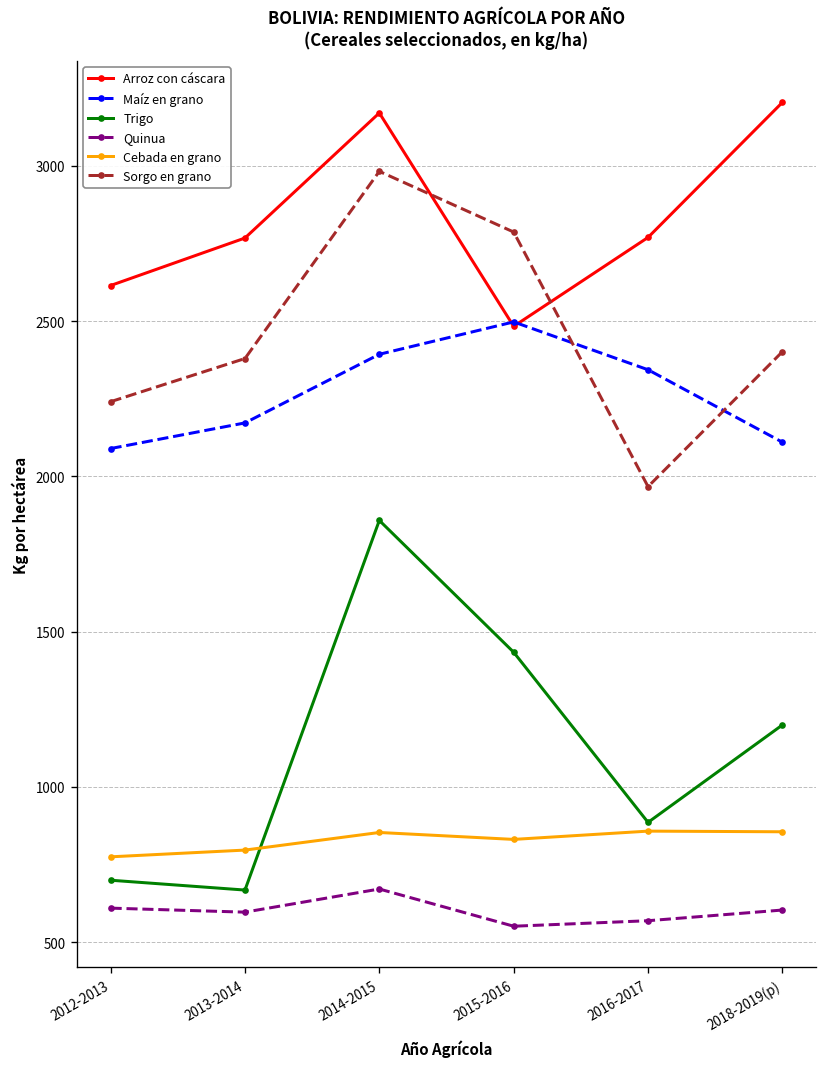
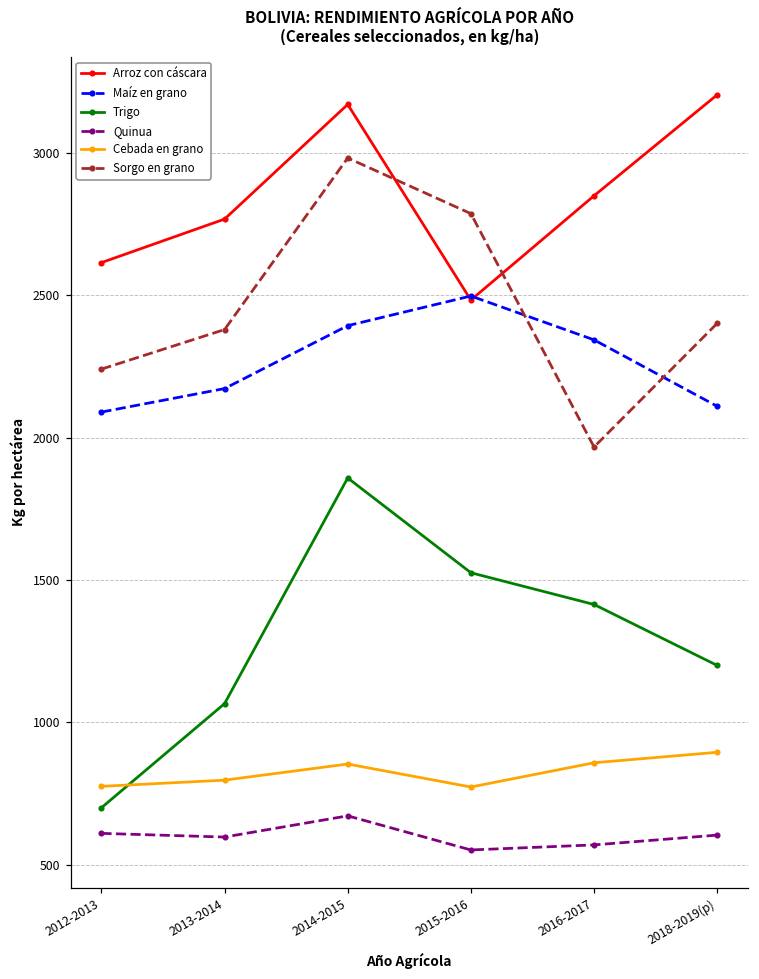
  {
    "Arroz con cáscara": {
      "2012-2013": 2610,
      "2013-2014": 2770,
      "2014-2015": 3170,
      "2015-2016": 2480,
-     "2016-2017": 2770,
+     "2016-2017": 2850,
      "2018-2019(p)": 3200
    },
    "Maíz en grano": {
      "2012-2013": 2090,
      "2013-2014": 2170,
      "2014-2015": 2390,
      "2015-2016": 2500,
      "2016-2017": 2340,
      "2018-2019(p)": 2110
    },
    "Trigo": {
      "2012-2013": 700,
-     "2013-2014": 670,
+     "2013-2014": 1070,
      "2014-2015": 1860,
-     "2015-2016": 1430,
-     "2016-2017": 890,
+     "2015-2016": 1530,
+     "2016-2017": 1410,
      "2018-2019(p)": 1200
    },
    "Quinua": {
      "2012-2013": 610,
      "2013-2014": 600,
      "2014-2015": 670,
      "2015-2016": 550,
      "2016-2017": 570,
      "2018-2019(p)": 600
    },
    "Cebada en grano": {
      "2012-2013": 770,
      "2013-2014": 800,
      "2014-2015": 850,
-     "2015-2016": 830,
+     "2015-2016": 770,
      "2016-2017": 860,
-     "2018-2019(p)": 860
+     "2018-2019(p)": 890
    },
    "Sorgo en grano": {
      "2012-2013": 2240,
      "2013-2014": 2380,
      "2014-2015": 2980,
      "2015-2016": 2790,
      "2016-2017": 1970,
      "2018-2019(p)": 2400
    }
  }
